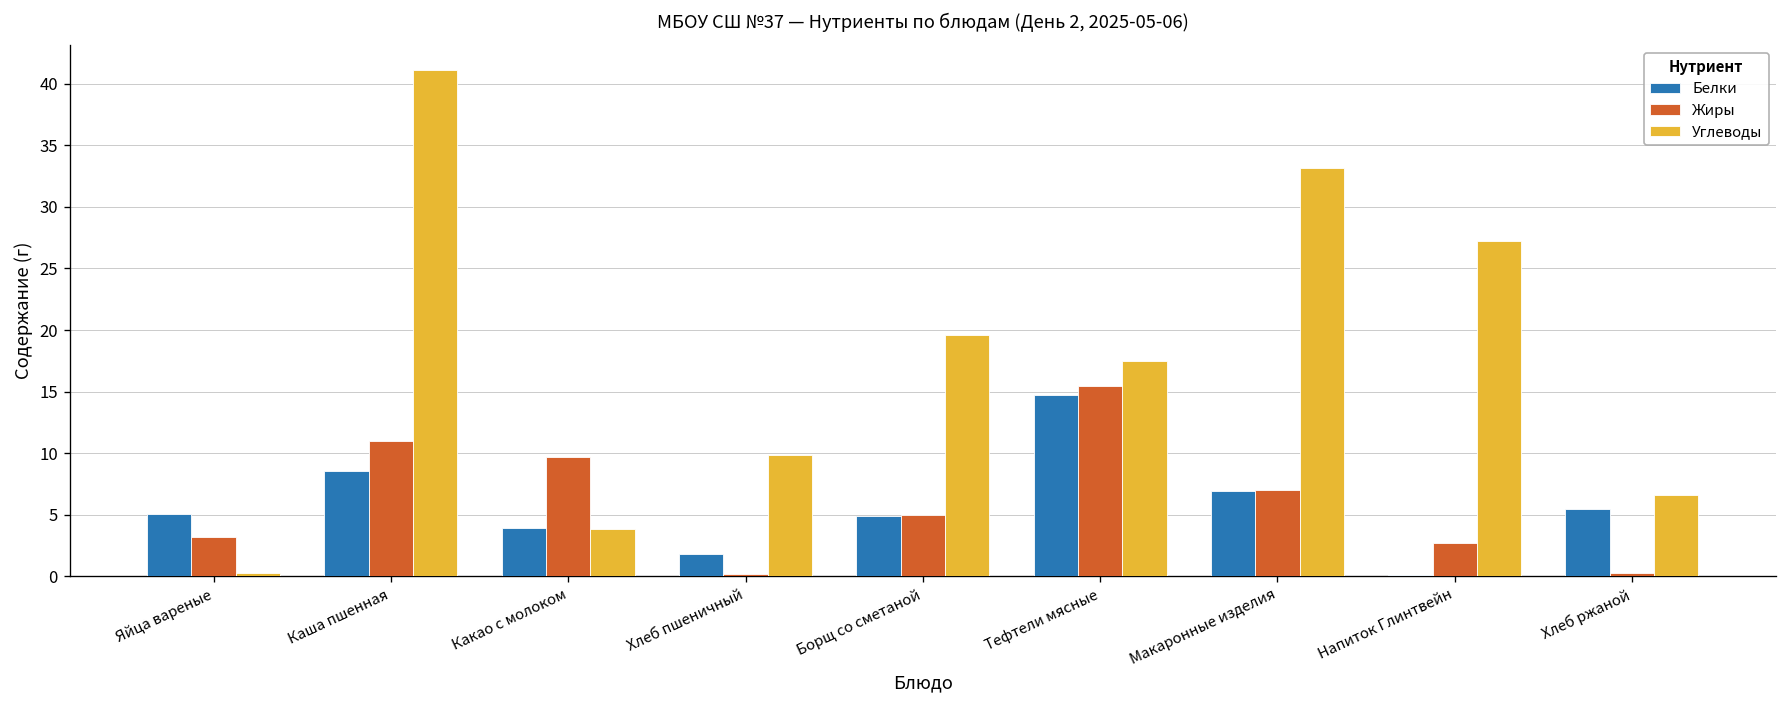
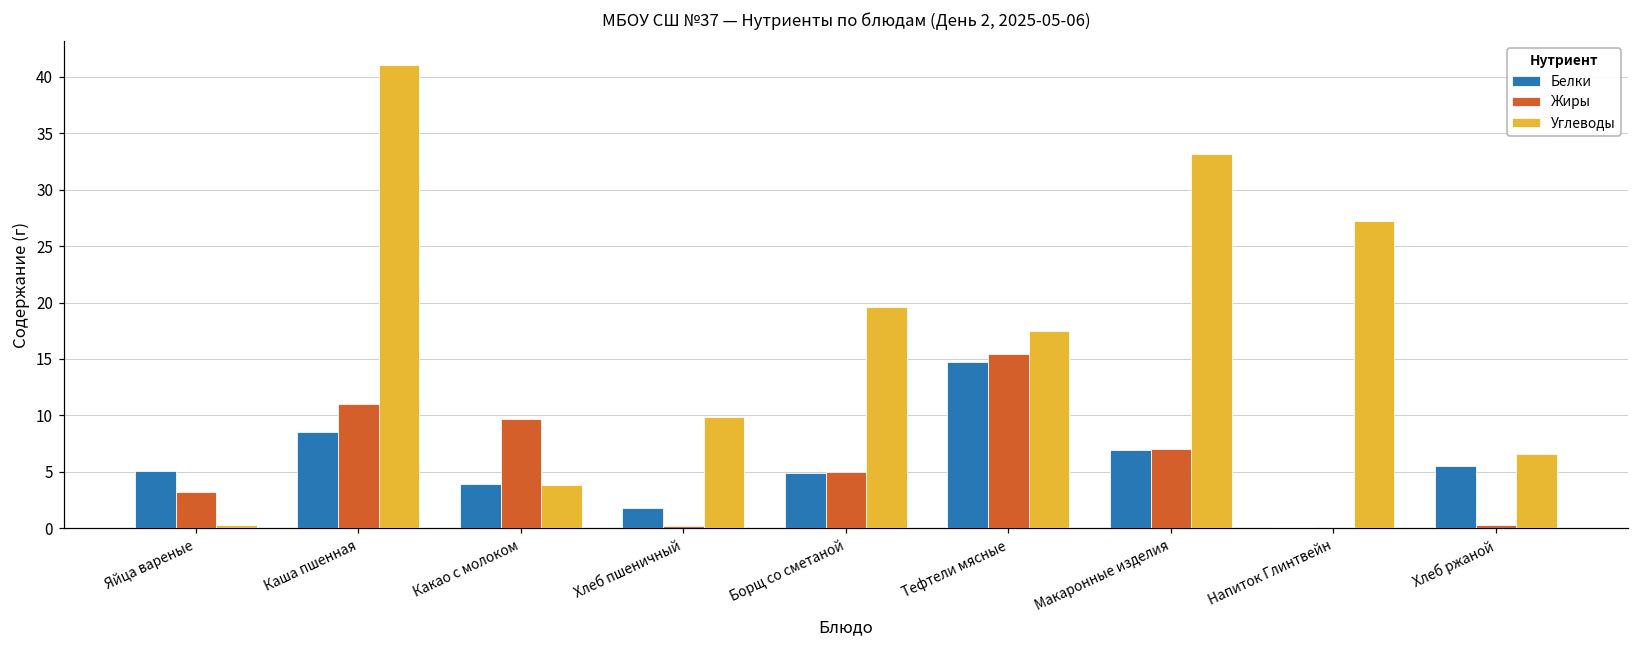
  {
    "Белки": {
      "Яйца вареные": 5.1,
      "Каша пшенная": 8.5,
      "Какао с молоком": 3.9,
      "Хлеб пшеничный": 1.8,
      "Борщ со сметаной": 4.9,
      "Тефтели мясные": 14.7,
      "Макаронные изделия": 6.9,
      "Хлеб ржаной": 5.5
    },
    "Жиры": {
      "Яйца вареные": 3.2,
      "Каша пшенная": 11.0,
      "Какао с молоком": 9.7,
      "Борщ со сметаной": 4.9,
      "Тефтели мясные": 15.5,
      "Макаронные изделия": 7.0,
-     "Напиток Глинтвейн": 2.7
+     "Напиток Глинтвейн": 0.0
    },
    "Углеводы": {
      "Яйца вареные": 0.3,
      "Каша пшенная": 41.1,
      "Какао с молоком": 3.8,
      "Хлеб пшеничный": 9.8,
      "Борщ со сметаной": 19.6,
      "Тефтели мясные": 17.4,
      "Макаронные изделия": 33.2,
      "Напиток Глинтвейн": 27.3,
      "Хлеб ржаной": 6.6
    }
  }
